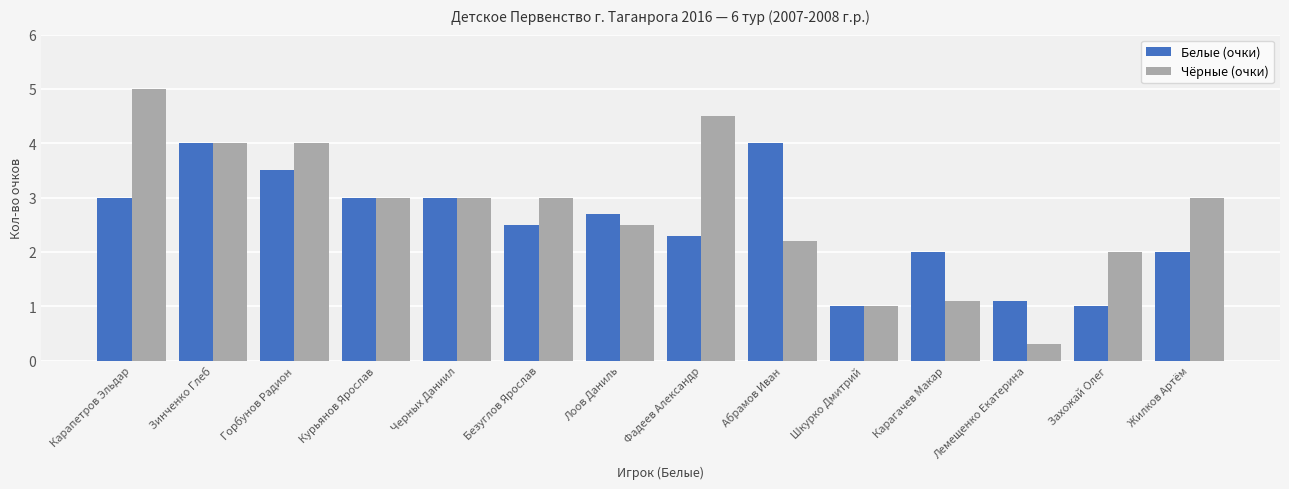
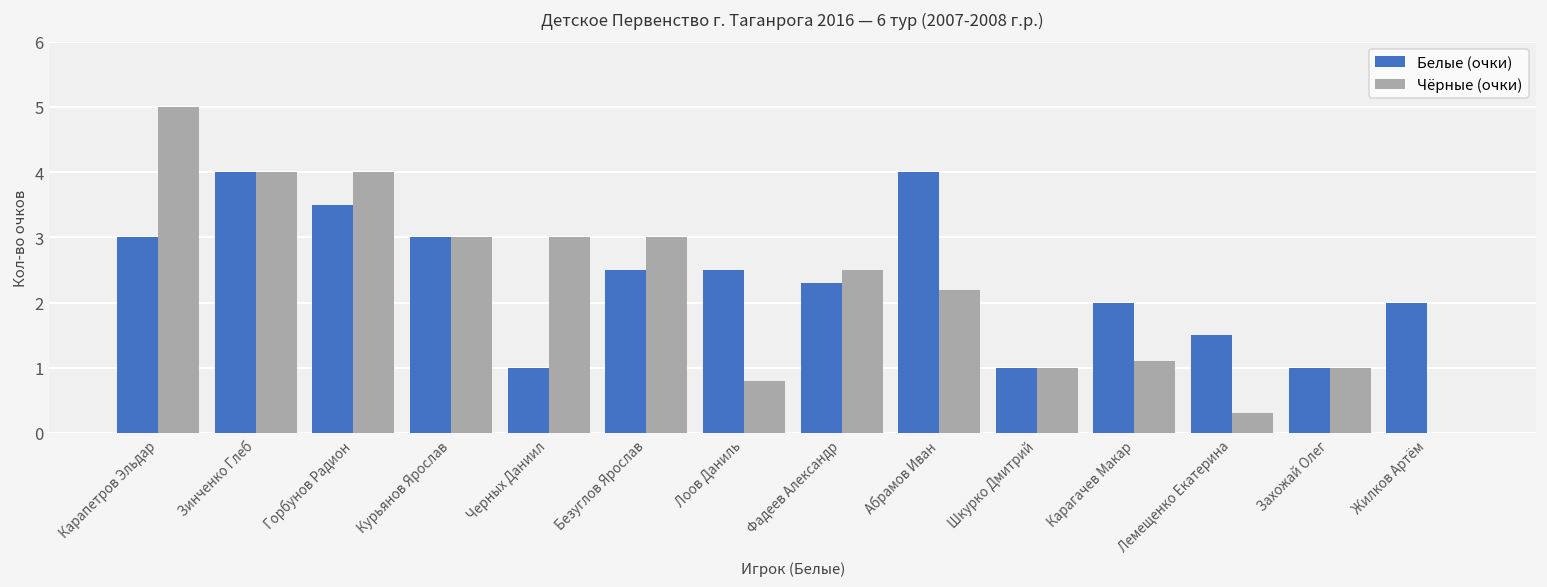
  {
    "Белые (очки)": {
      "Карапетров Эльдар": 3.0,
      "Зинченко Глеб": 4.0,
      "Горбунов Радион": 3.5,
      "Курьянов Ярослав": 3.0,
-     "Черных Даниил": 3,
+     "Черных Даниил": 1,
      "Безуглов Ярослав": 2.5,
-     "Лоов Даниль": 2.7,
+     "Лоов Даниль": 2.5,
      "Фадеев Александр": 2.3,
      "Абрамов Иван": 4.0,
      "Шкурко Дмитрий": 1.0,
      "Карагачев Макар": 2.0,
-     "Лемещенко Екатерина": 1.1,
+     "Лемещенко Екатерина": 1.5,
      "Захожай Олег": 1.0,
      "Жилков Артём": 2.0
    },
    "Чёрные (очки)": {
      "Карапетров Эльдар": 5.0,
      "Зинченко Глеб": 4.0,
      "Горбунов Радион": 4.0,
      "Курьянов Ярослав": 3.0,
      "Черных Даниил": 3.0,
      "Безуглов Ярослав": 3.0,
-     "Лоов Даниль": 2.5,
-     "Фадеев Александр": 4.5,
+     "Лоов Даниль": 0.8,
+     "Фадеев Александр": 2.5,
      "Абрамов Иван": 2.2,
      "Шкурко Дмитрий": 1.0,
      "Карагачев Макар": 1.1,
      "Лемещенко Екатерина": 0.3,
-     "Захожай Олег": 2,
-     "Жилков Артём": 3
+     "Захожай Олег": 1,
+     "Жилков Артём": 0
    }
  }
